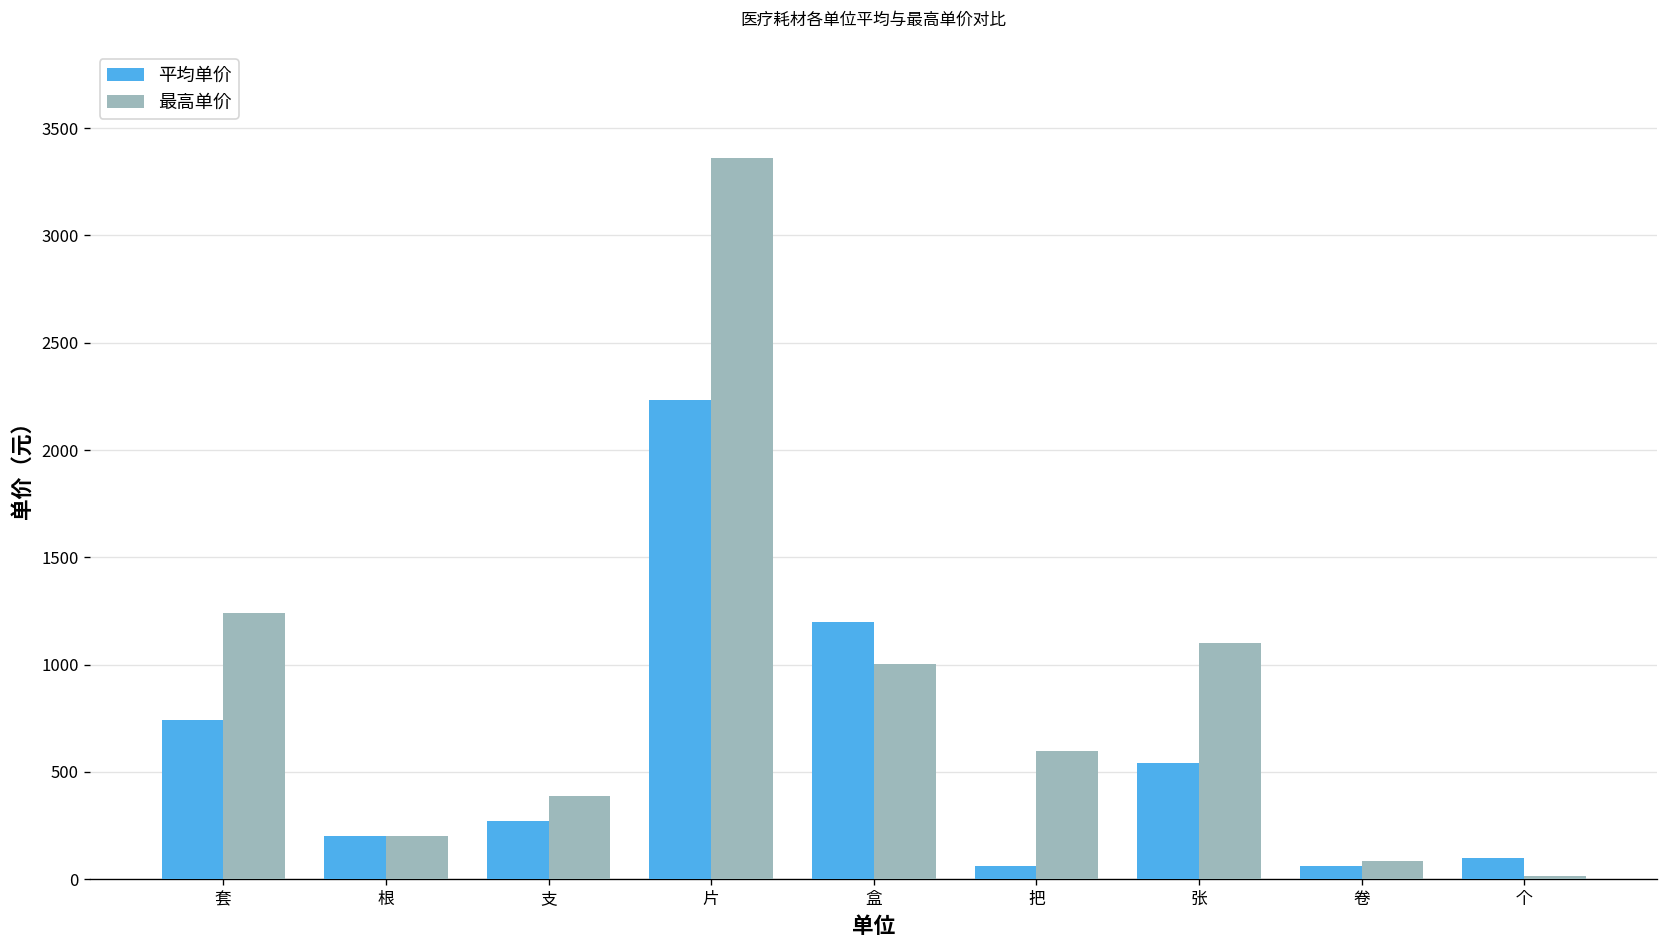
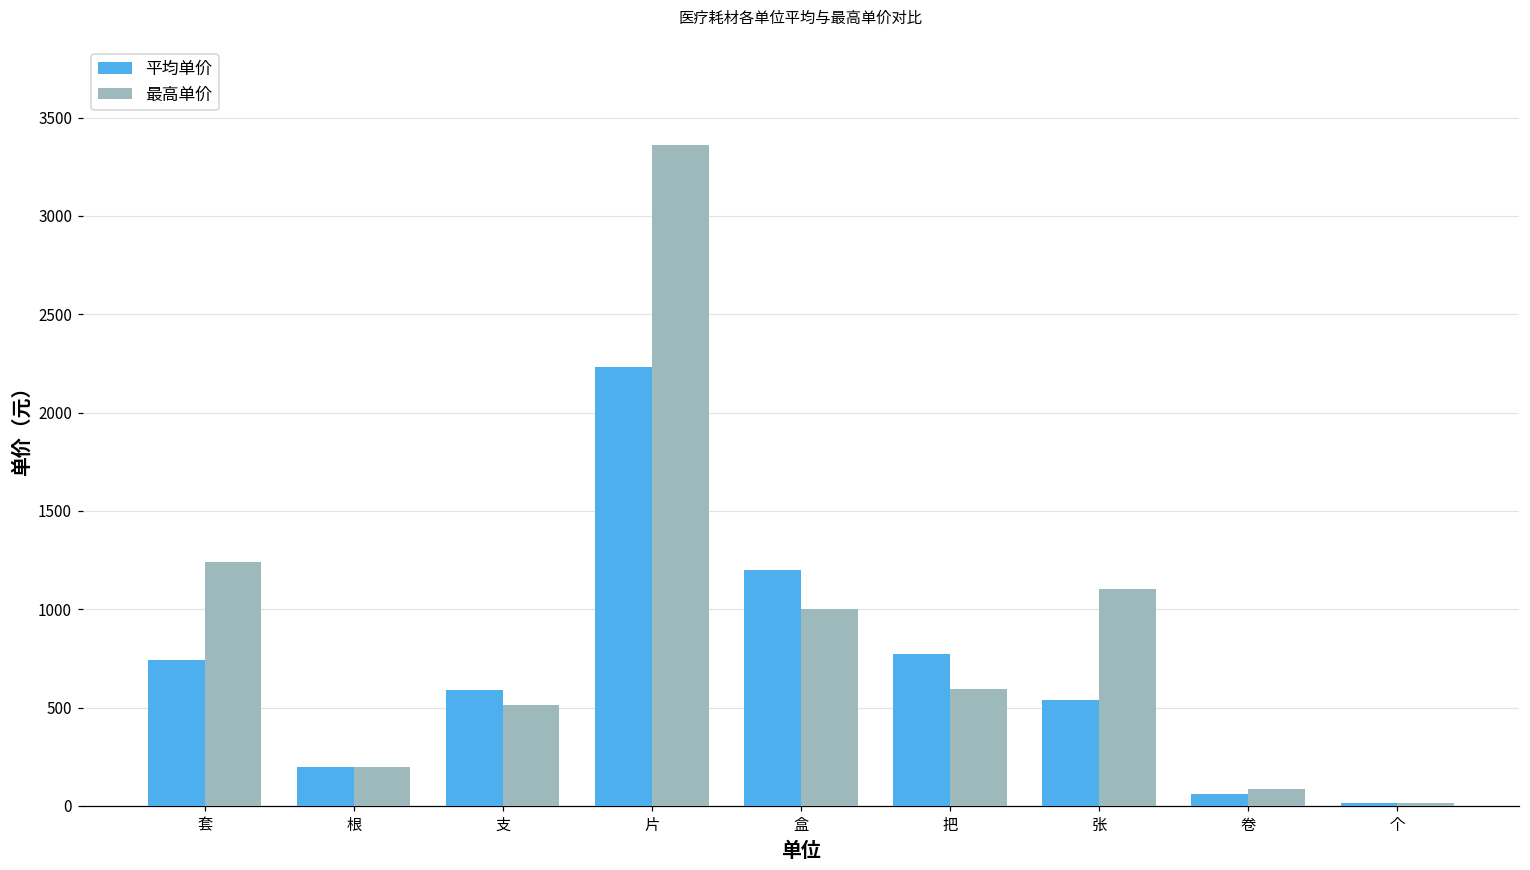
  {
    "平均单价": {
      "套": 740,
      "根": 200,
-     "支": 270,
+     "支": 590,
      "片": 2230,
      "盒": 1200,
-     "把": 60,
+     "把": 770,
      "张": 540,
      "卷": 60,
-     "个": 100
+     "个": 10
    },
    "最高单价": {
      "套": 1240,
      "根": 200,
-     "支": 390,
+     "支": 510,
      "片": 3360,
      "盒": 1000,
      "把": 600,
      "张": 1100,
      "卷": 90
    }
  }
